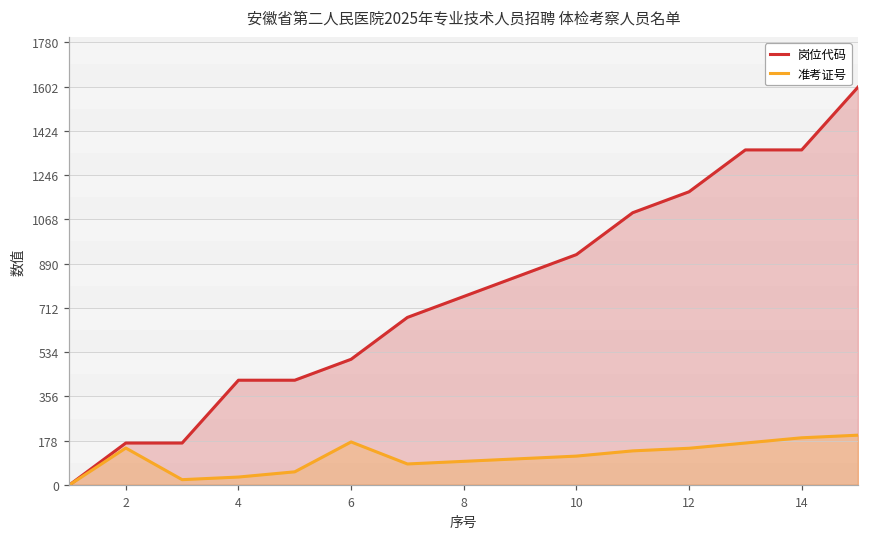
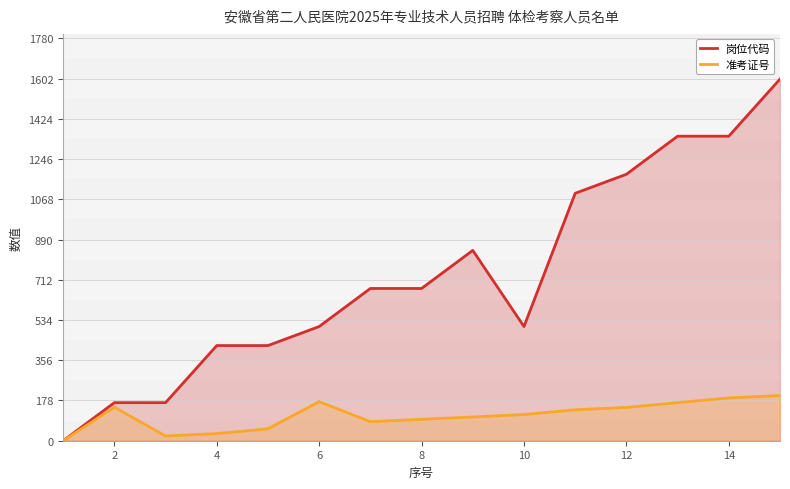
  {
    "岗位代码": {
      "2": 170,
      "4": 420,
      "6": 510,
-     "8": 760,
-     "10": 930,
+     "8": 670,
+     "10": 510,
      "12": 1180,
      "14": 1350
    },
    "准考证号": {
      "2": 150,
      "4": 30,
      "6": 170,
      "8": 90,
      "10": 120,
      "12": 150,
      "14": 190
    }
  }
